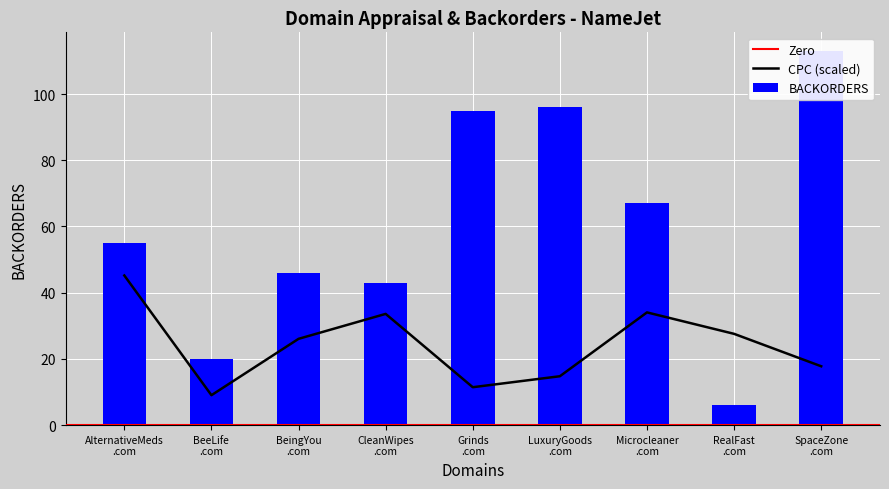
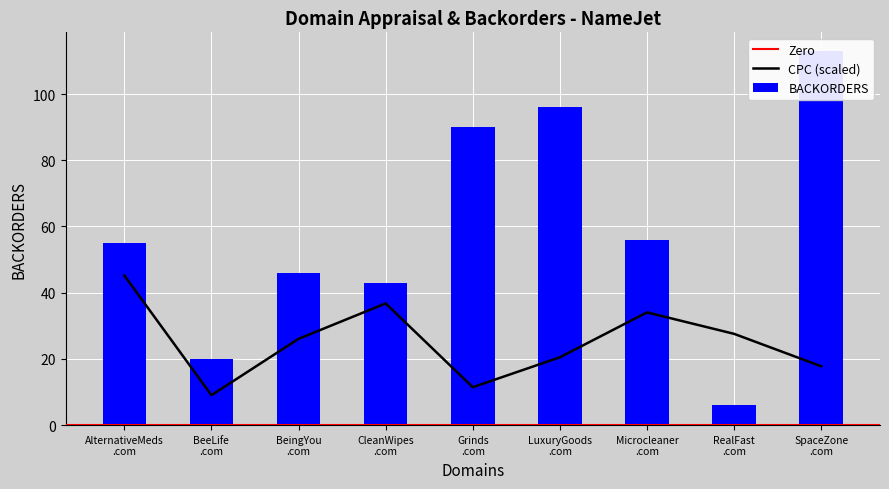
  {
    "BACKORDERS": {
      "AlternativeMeds .com": 55,
      "BeeLife .com": 20,
      "BeingYou .com": 46,
      "CleanWipes .com": 43,
-     "Grinds .com": 95,
+     "Grinds .com": 90,
      "LuxuryGoods .com": 96,
-     "Microcleaner .com": 67,
+     "Microcleaner .com": 56,
      "RealFast .com": 6
    },
    "CPC (scaled)": {
      "AlternativeMeds .com": 45,
      "BeeLife .com": 9,
      "BeingYou .com": 26,
-     "CleanWipes .com": 34,
+     "CleanWipes .com": 37,
      "Grinds .com": 11,
-     "LuxuryGoods .com": 15,
+     "LuxuryGoods .com": 20,
      "Microcleaner .com": 34,
      "RealFast .com": 28,
      "SpaceZone .com": 18
    }
  }
